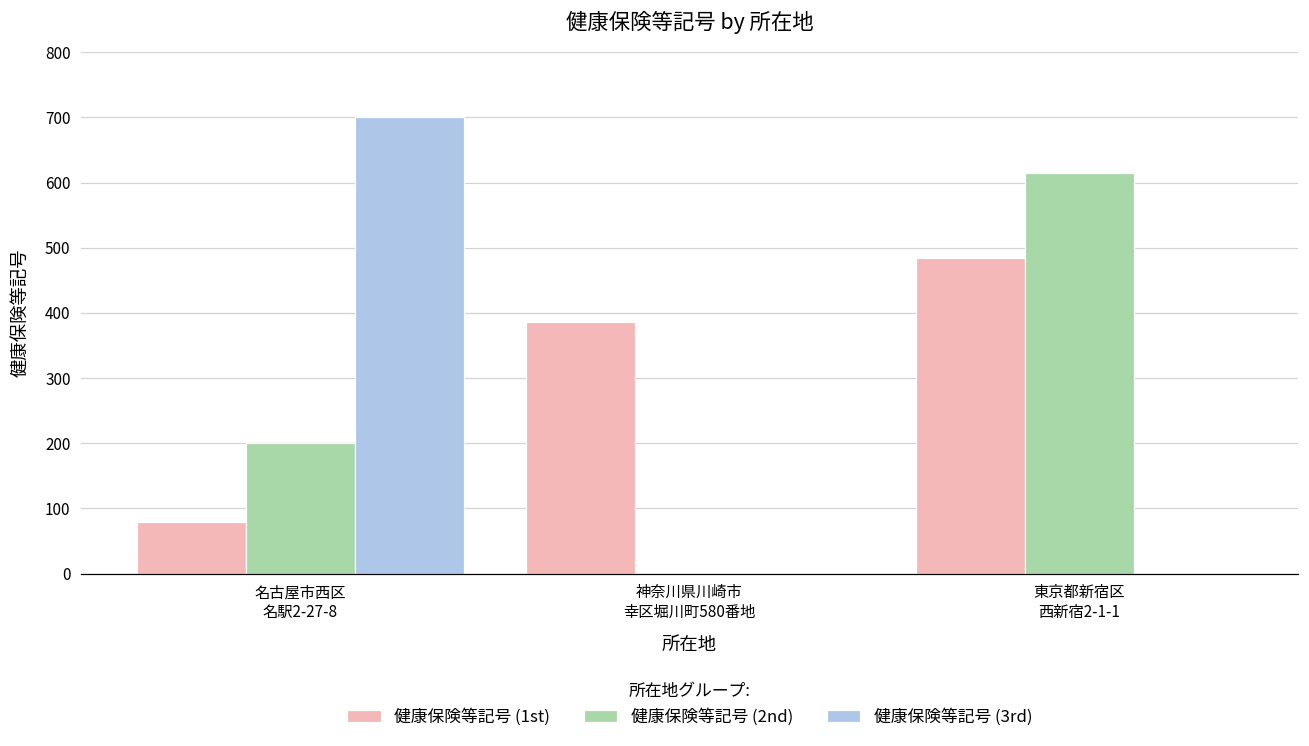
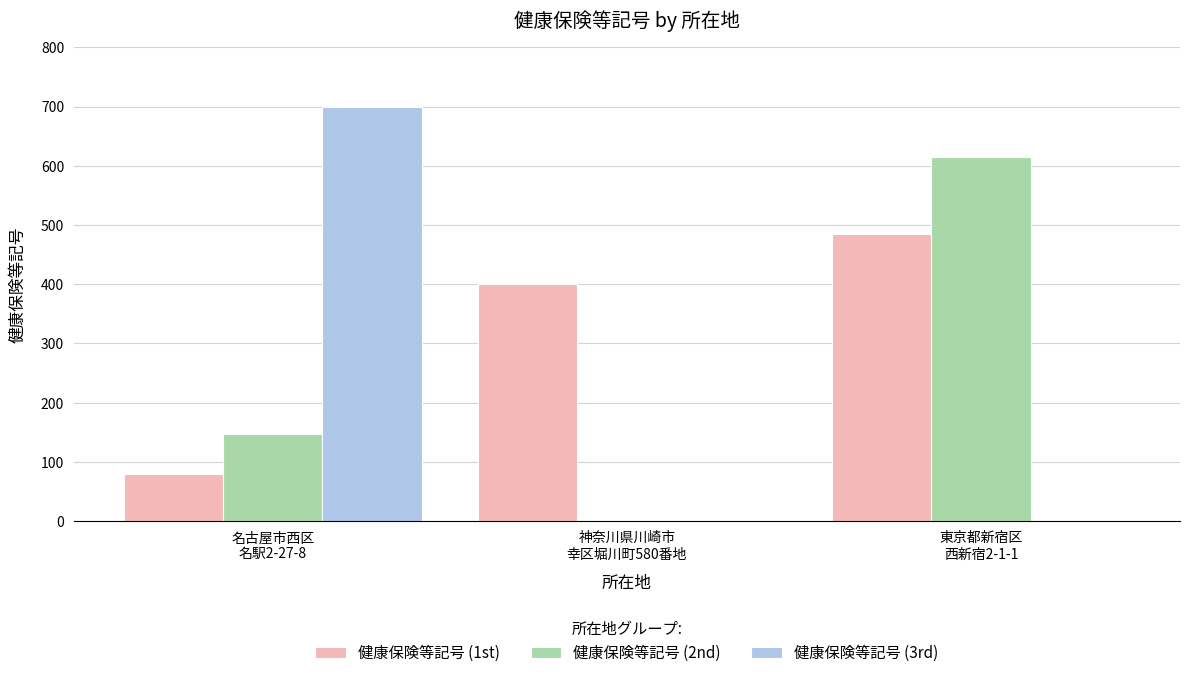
  {
    "健康保険等記号 (1st)": {
      "名古屋市西区 名駅2-27-8": 80,
-     "神奈川県川崎市 幸区堀川町580番地": 390,
+     "神奈川県川崎市 幸区堀川町580番地": 400,
      "東京都新宿区 西新宿2-1-1": 480
    },
    "健康保険等記号 (2nd)": {
-     "名古屋市西区 名駅2-27-8": 200,
+     "名古屋市西区 名駅2-27-8": 150,
      "神奈川県川崎市 幸区堀川町580番地": 0,
      "東京都新宿区 西新宿2-1-1": 610
    },
    "健康保険等記号 (3rd)": {
      "名古屋市西区 名駅2-27-8": 700,
      "神奈川県川崎市 幸区堀川町580番地": 0,
      "東京都新宿区 西新宿2-1-1": 0
    }
  }
